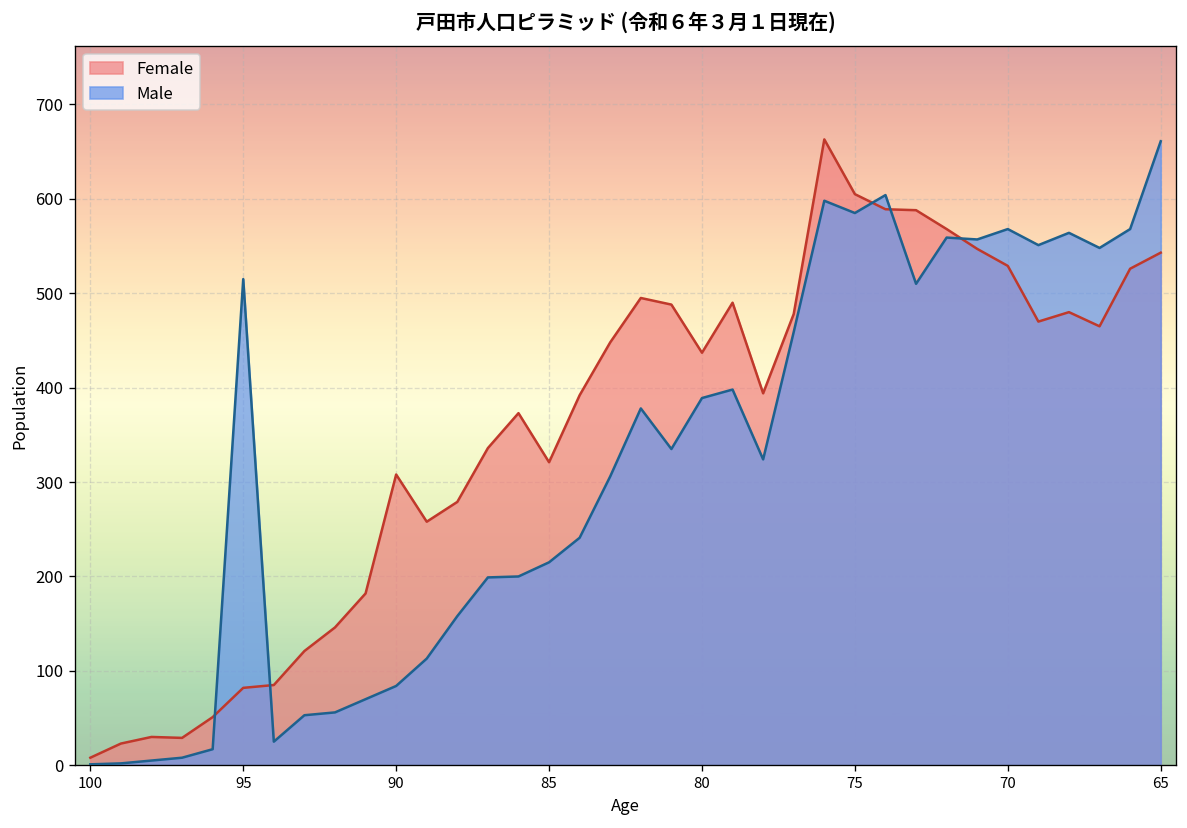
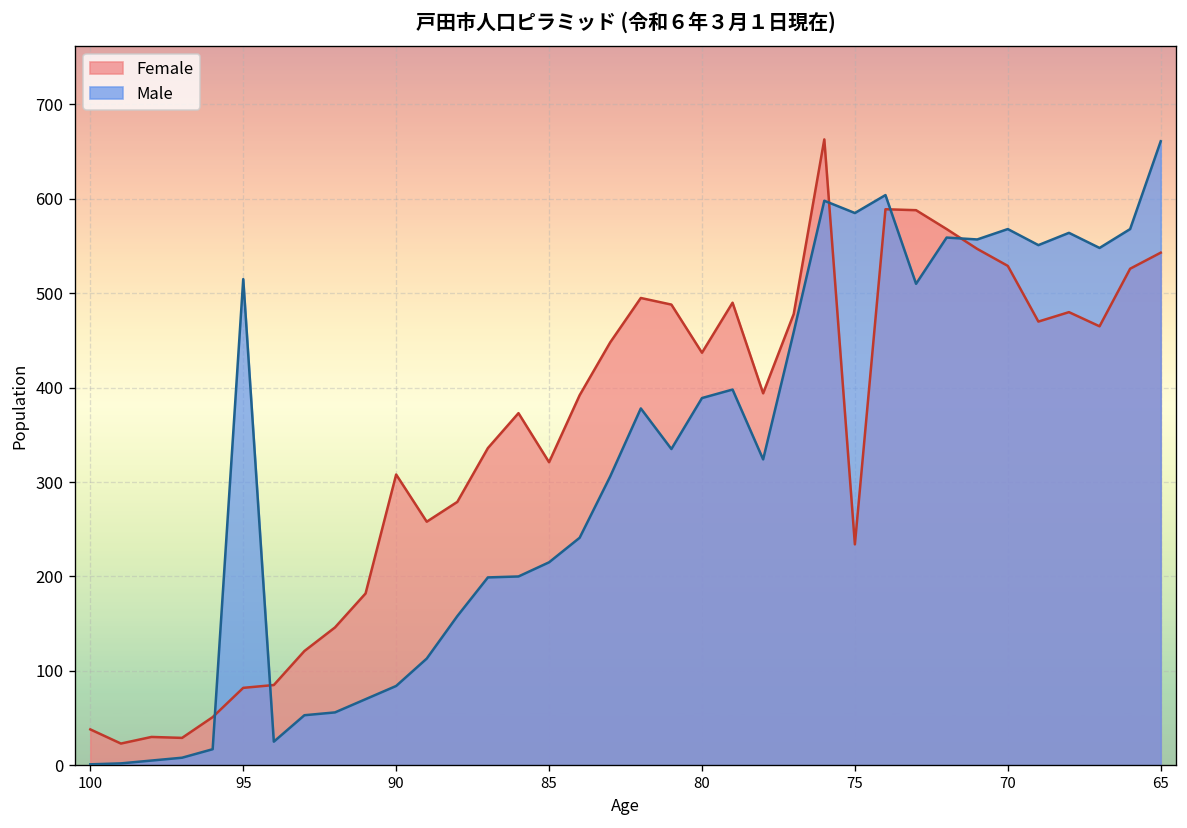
  {
    "Female": {
-     "100": 10,
+     "100": 40,
      "95": 80,
      "90": 310,
      "85": 320,
      "80": 440,
-     "75": 610,
+     "75": 230,
      "70": 530,
      "65": 540
    },
    "Male": {
      "100": 0,
      "95": 520,
      "90": 80,
      "85": 220,
      "80": 390,
      "75": 590,
      "70": 570,
      "65": 660
    }
  }
